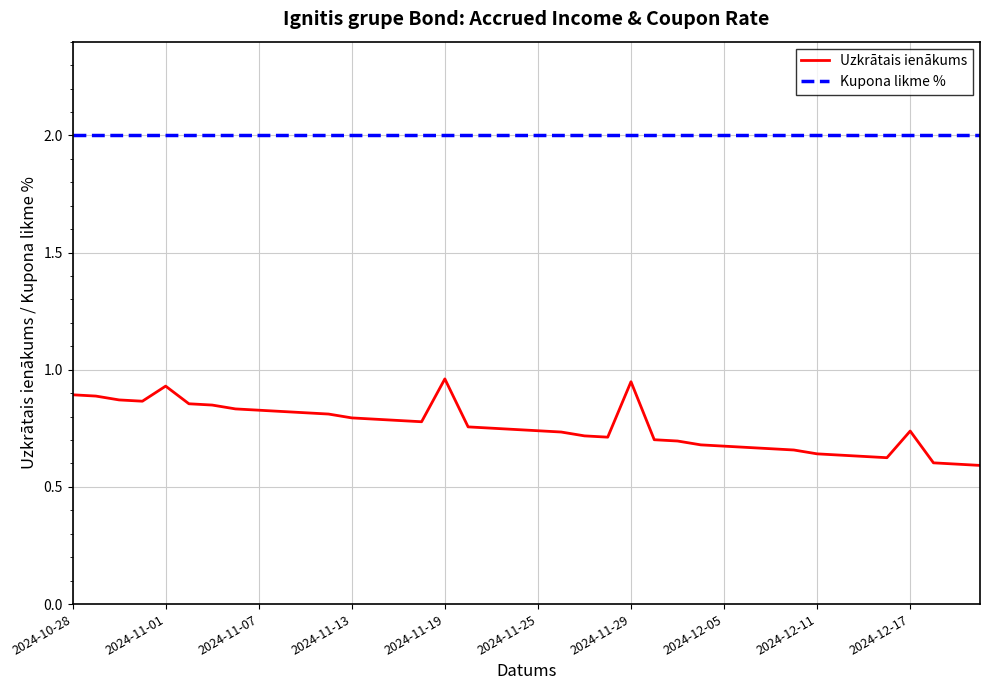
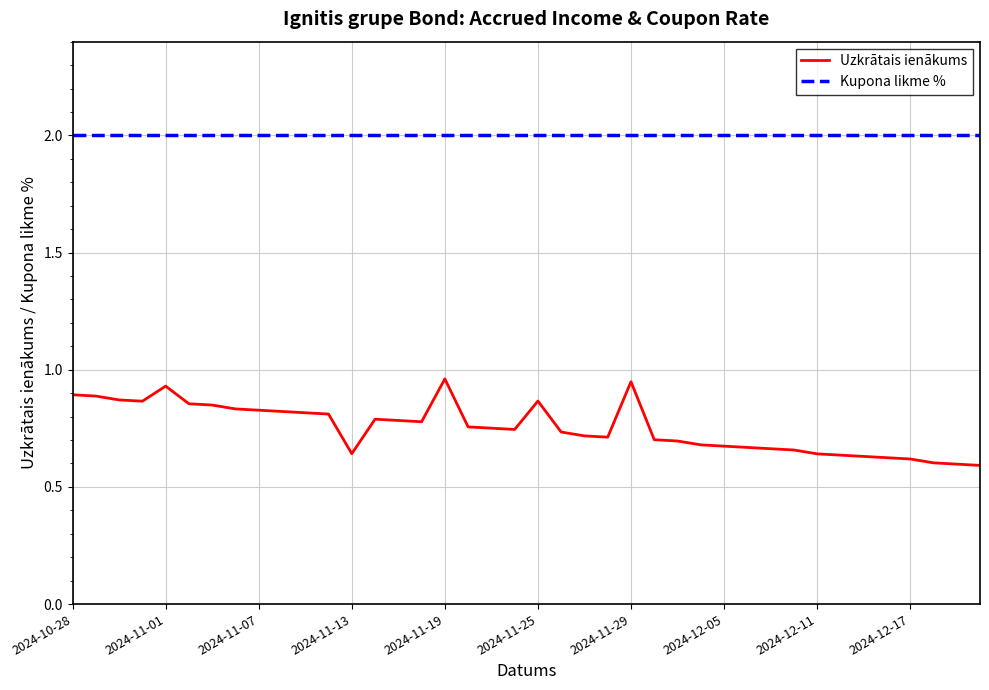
  {
    "Uzkrātais ienākums": {
      "2024-10-28": 0.89,
      "2024-11-01": 0.93,
      "2024-11-07": 0.83,
-     "2024-11-13": 0.79,
+     "2024-11-13": 0.64,
      "2024-11-19": 0.96,
-     "2024-11-25": 0.74,
+     "2024-11-25": 0.87,
      "2024-11-29": 0.95,
      "2024-12-05": 0.67,
      "2024-12-11": 0.64,
-     "2024-12-17": 0.74
+     "2024-12-17": 0.62
    },
    "Kupona likme %": {
      "2024-10-28": 2.00,
      "2024-11-01": 2.00,
      "2024-11-07": 2.00,
      "2024-11-13": 2.00,
      "2024-11-19": 2.00,
      "2024-11-25": 2.00,
      "2024-11-29": 2.00,
      "2024-12-05": 2.00,
      "2024-12-11": 2.00,
      "2024-12-17": 2.00
    }
  }
